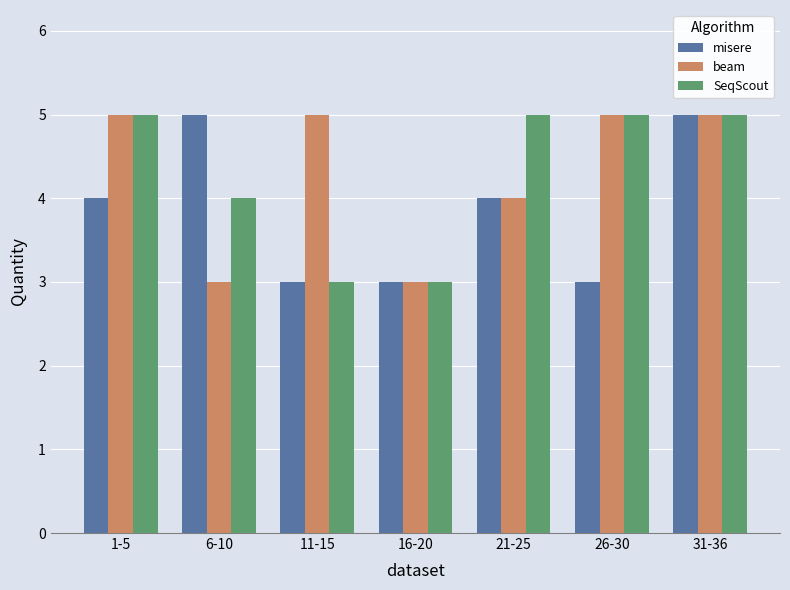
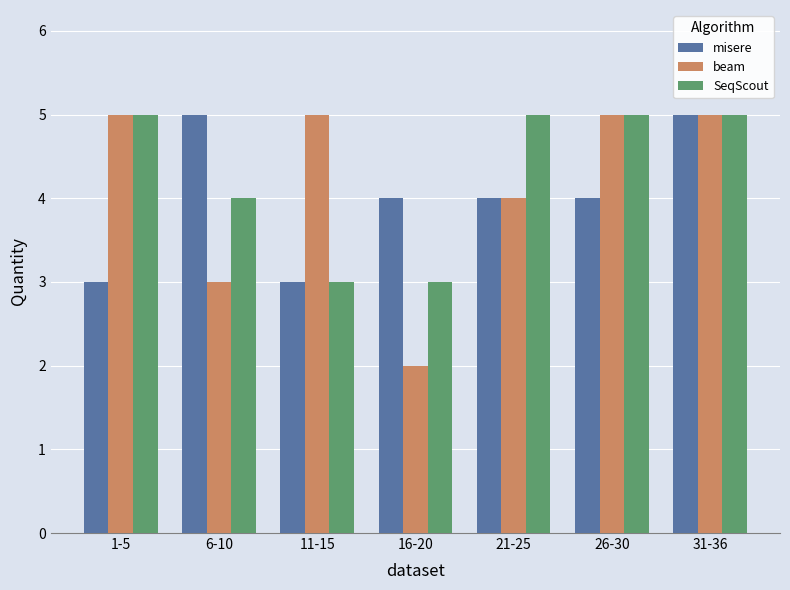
  {
    "misere": {
-     "1-5": 4,
+     "1-5": 3,
      "6-10": 5,
      "11-15": 3,
-     "16-20": 3,
+     "16-20": 4,
      "21-25": 4,
-     "26-30": 3,
+     "26-30": 4,
      "31-36": 5
    },
    "beam": {
      "1-5": 5,
      "6-10": 3,
      "11-15": 5,
-     "16-20": 3,
+     "16-20": 2,
      "21-25": 4,
      "26-30": 5,
      "31-36": 5
    },
    "SeqScout": {
      "1-5": 5,
      "6-10": 4,
      "11-15": 3,
      "16-20": 3,
      "21-25": 5,
      "26-30": 5,
      "31-36": 5
    }
  }
